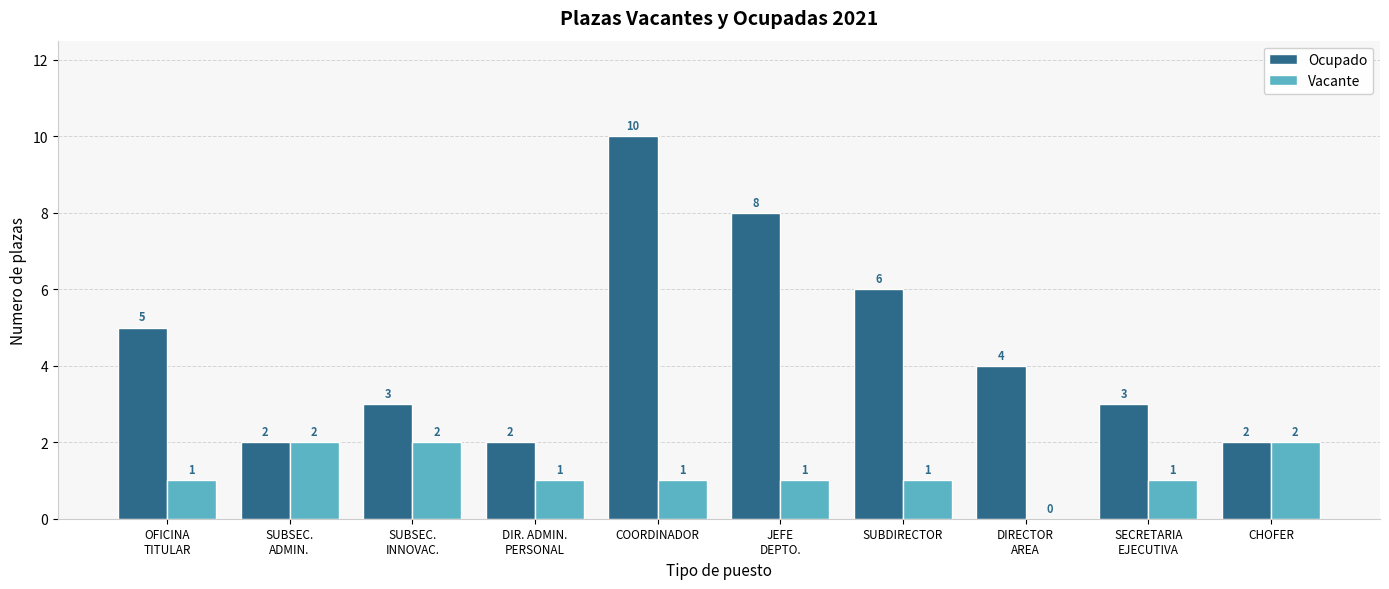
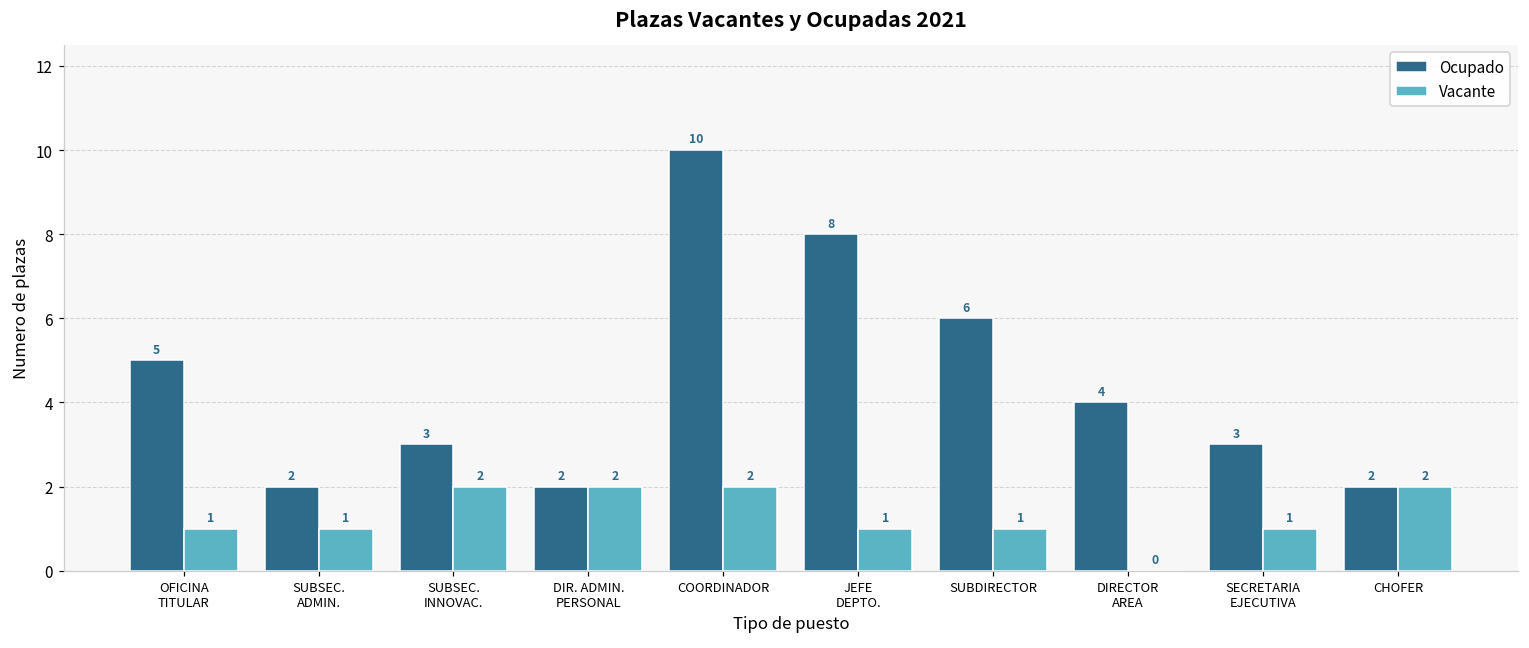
  {
    "Ocupado": {
      "OFICINA TITULAR": 5,
      "SUBSEC. ADMIN.": 2,
      "SUBSEC. INNOVAC.": 3,
      "DIR. ADMIN. PERSONAL": 2,
      "COORDINADOR": 10,
      "JEFE DEPTO.": 8,
      "SUBDIRECTOR": 6,
      "DIRECTOR AREA": 4,
      "SECRETARIA EJECUTIVA": 3,
      "CHOFER": 2
    },
    "Vacante": {
      "OFICINA TITULAR": 1,
-     "SUBSEC. ADMIN.": 2,
+     "SUBSEC. ADMIN.": 1,
      "SUBSEC. INNOVAC.": 2,
-     "DIR. ADMIN. PERSONAL": 1,
-     "COORDINADOR": 1,
+     "DIR. ADMIN. PERSONAL": 2,
+     "COORDINADOR": 2,
      "JEFE DEPTO.": 1,
      "SUBDIRECTOR": 1,
      "DIRECTOR AREA": 0,
      "SECRETARIA EJECUTIVA": 1,
      "CHOFER": 2
    }
  }
